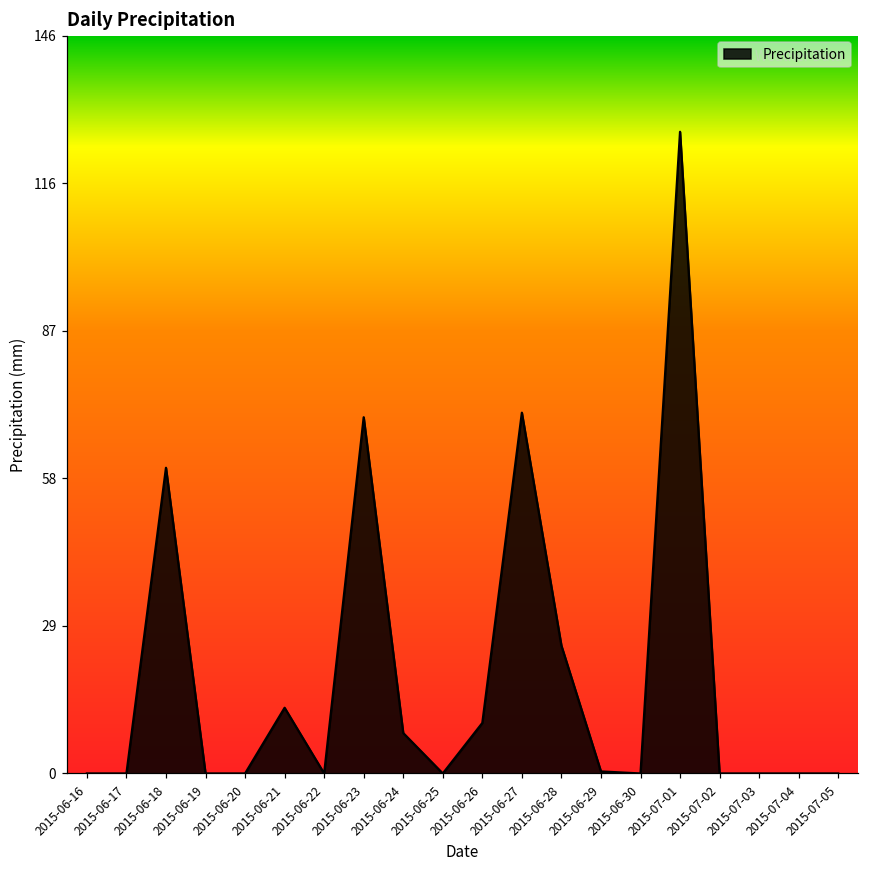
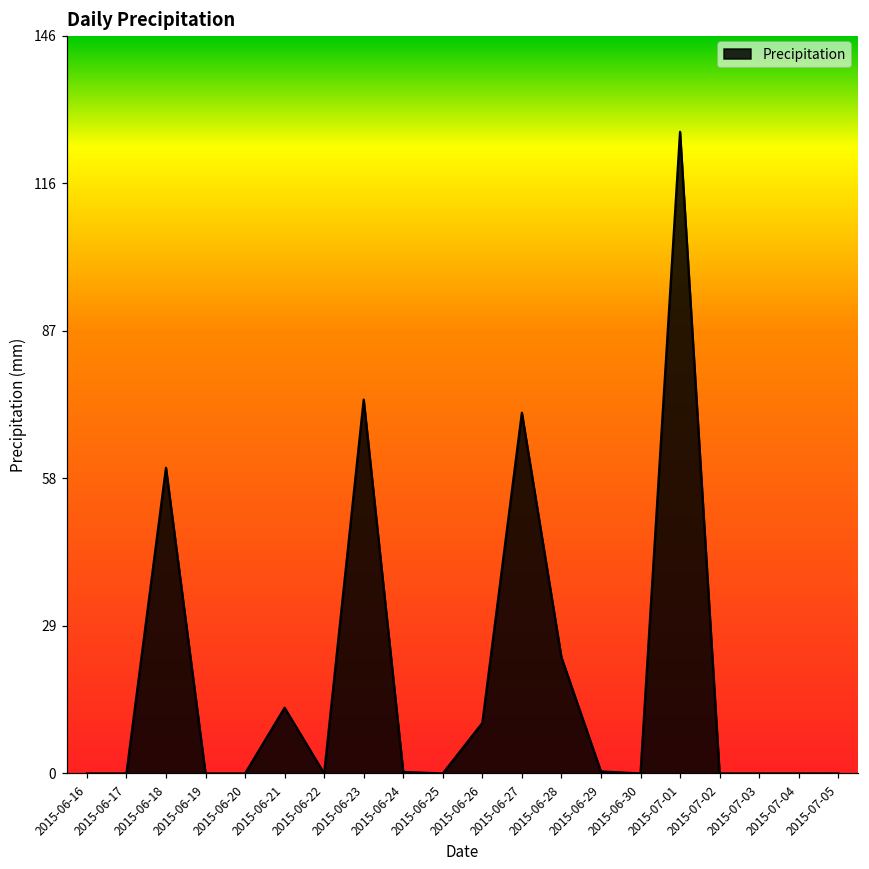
  {
    "2015-06-16": 0,
    "2015-06-17": 0,
    "2015-06-18": 61,
    "2015-06-19": 0,
    "2015-06-20": 0,
    "2015-06-21": 13,
    "2015-06-22": 0,
-   "2015-06-23": 71,
-   "2015-06-24": 8,
+   "2015-06-23": 74,
+   "2015-06-24": 0,
    "2015-06-25": 0,
    "2015-06-26": 10,
    "2015-06-27": 71,
-   "2015-06-28": 25,
+   "2015-06-28": 23,
    "2015-06-29": 0,
    "2015-06-30": 0,
    "2015-07-01": 127,
    "2015-07-02": 0,
    "2015-07-03": 0,
    "2015-07-04": 0,
    "2015-07-05": 0
  }
